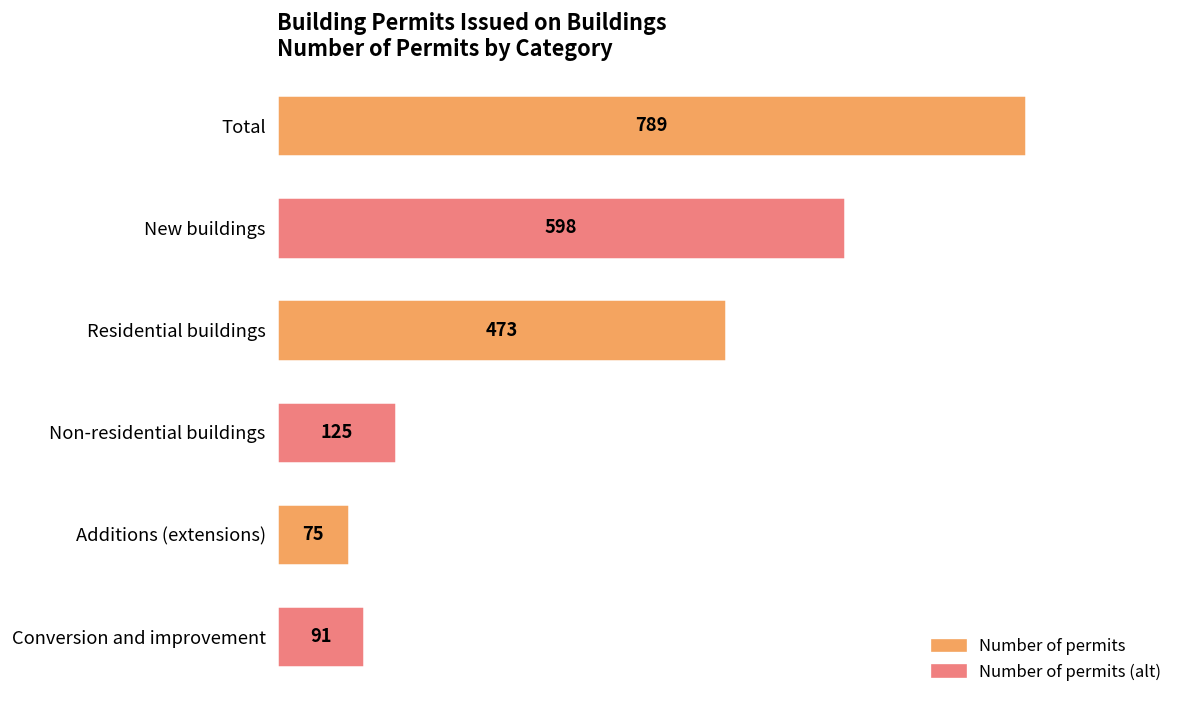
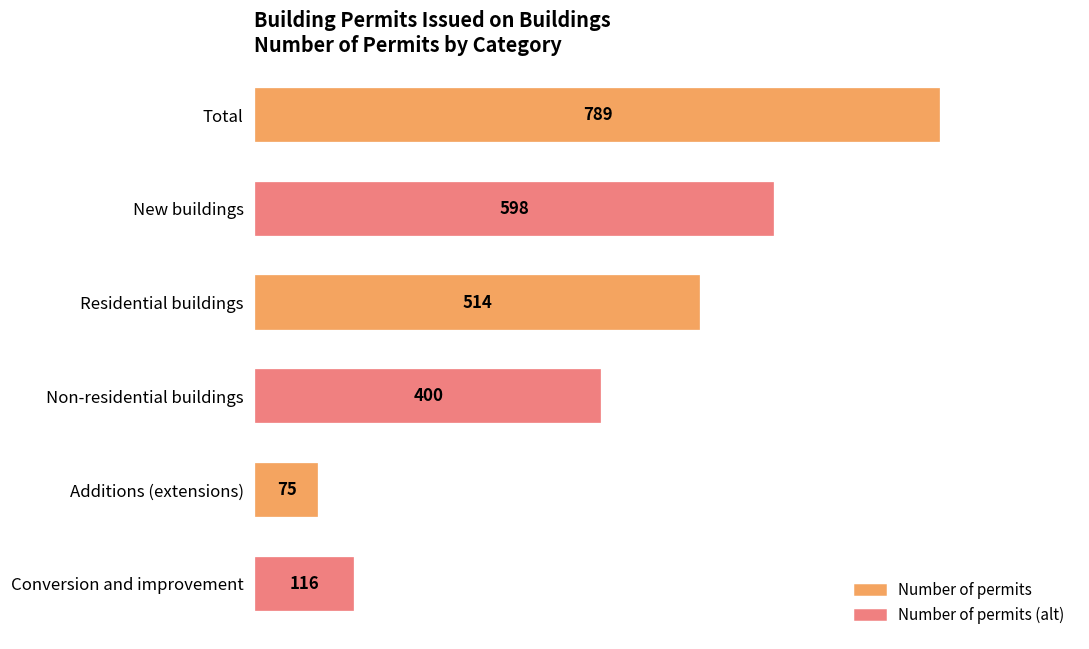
  {
    "Total": 789,
    "New buildings": 598,
-   "Residential buildings": 473,
-   "Non-residential buildings": 125,
+   "Residential buildings": 514,
+   "Non-residential buildings": 400,
    "Additions (extensions)": 75,
-   "Conversion and improvement": 91
+   "Conversion and improvement": 116
  }
